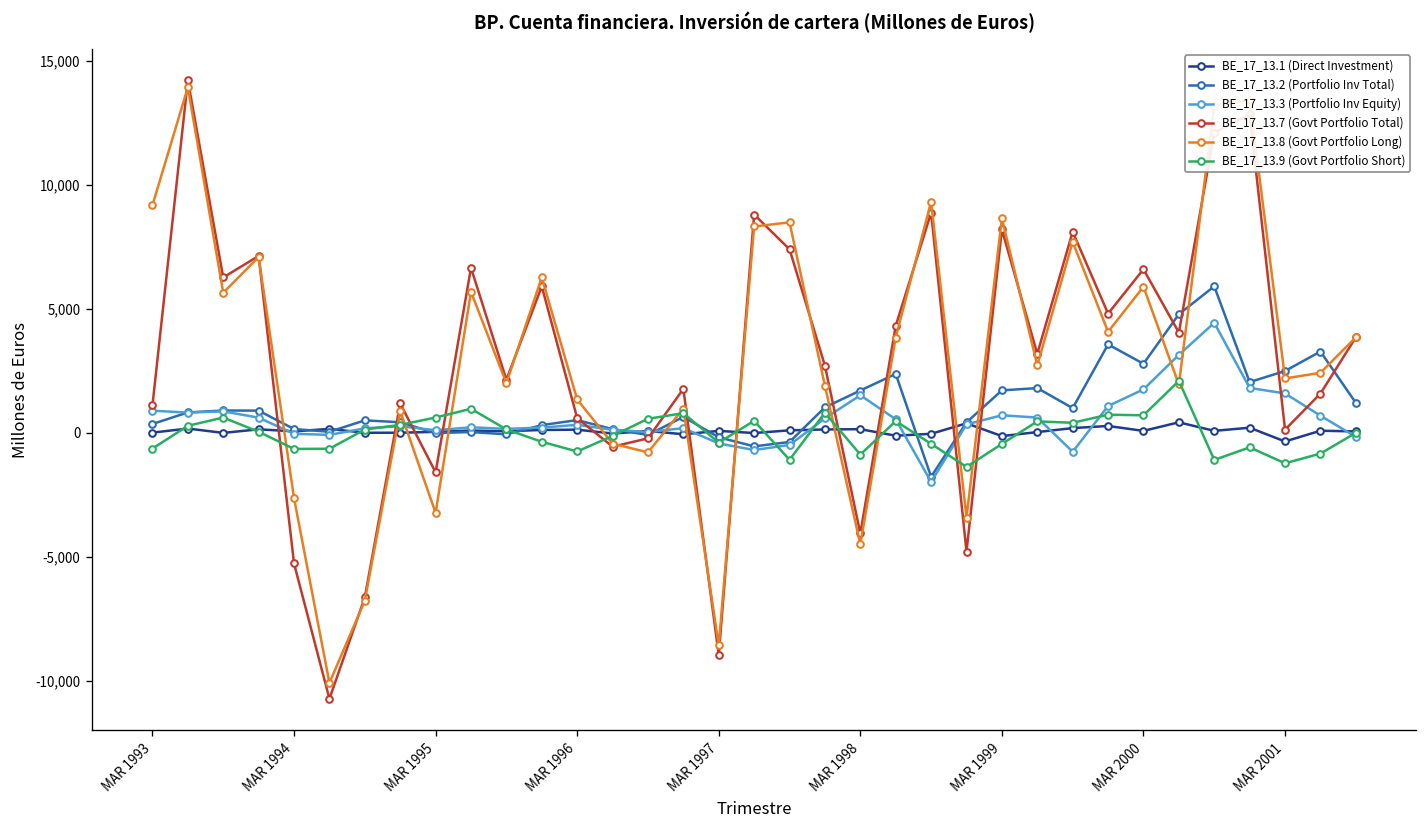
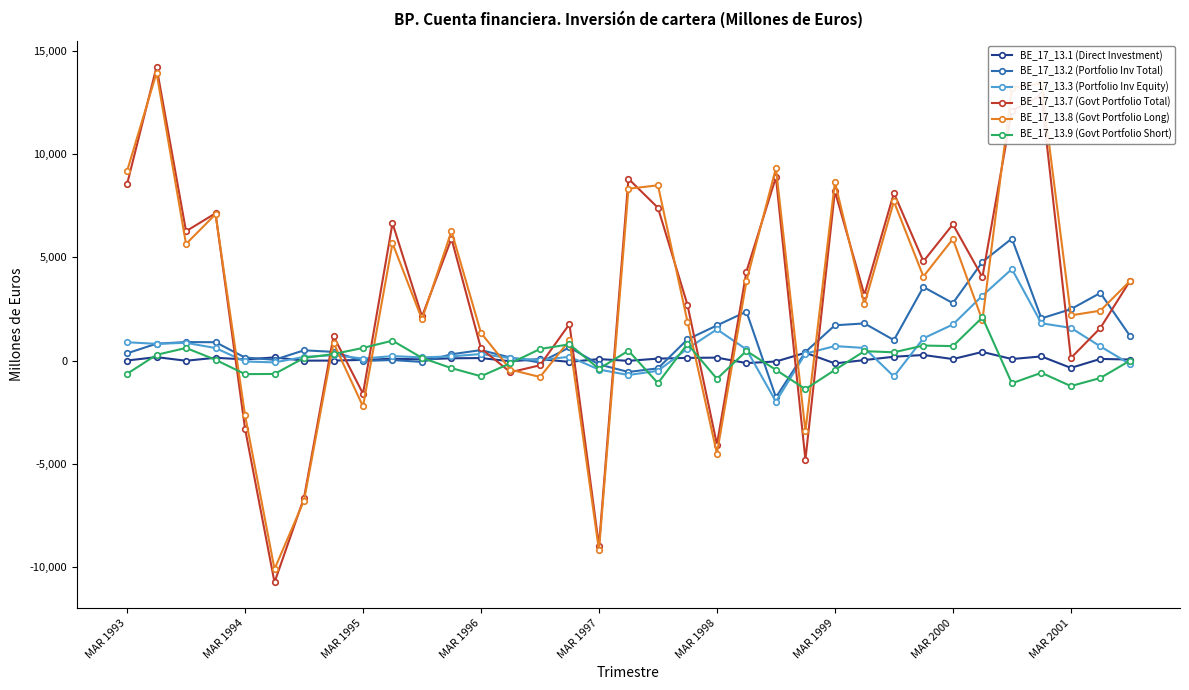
  {
    "BE_17_13.1 (Direct Investment)": {
      "MAR 1993": "0",
      "MAR 1996": "100",
      "MAR 1997": "100",
      "MAR 1998": "100",
      "MAR 1999": "-100",
      "MAR 2000": "100",
      "MAR 2001": "-300"
    },
    "BE_17_13.2 (Portfolio Inv Total)": {
      "MAR 1993": "400",
      "MAR 1997": "-200",
      "MAR 1998": "1,700",
      "MAR 1999": "1,700",
      "MAR 2000": "2,800",
      "MAR 2001": "2,500"
    },
    "BE_17_13.3 (Portfolio Inv Equity)": {
      "MAR 1993": "900",
      "MAR 1996": "300",
      "MAR 1998": "1,500",
      "MAR 1999": "700",
      "MAR 2000": "1,800",
      "MAR 2001": "1,600"
    },
    "BE_17_13.7 (Govt Portfolio Total)": {
-     "MAR 1993": "1,100",
-     "MAR 1994": "-5,300",
+     "MAR 1993": "8,500",
+     "MAR 1994": "-3,300",
      "MAR 1995": "-1,600",
      "MAR 1997": "-9,000",
      "MAR 1998": "-4,100",
      "MAR 1999": "8,200",
      "MAR 2000": "6,600",
      "MAR 2001": "100"
    },
    "BE_17_13.8 (Govt Portfolio Long)": {
      "MAR 1993": "9,200",
      "MAR 1994": "-2,600",
-     "MAR 1995": "-3,200",
+     "MAR 1995": "-2,200",
      "MAR 1996": "1,300",
-     "MAR 1997": "-8,600",
+     "MAR 1997": "-9,200",
      "MAR 1998": "-4,500",
      "MAR 1999": "8,600",
      "MAR 2000": "5,900",
      "MAR 2001": "2,200"
    },
    "BE_17_13.9 (Govt Portfolio Short)": {
      "MAR 1993": "-600",
      "MAR 1994": "-600",
      "MAR 1995": "600",
      "MAR 1996": "-800",
      "MAR 1998": "-900",
      "MAR 1999": "-400",
      "MAR 2000": "700",
      "MAR 2001": "-1,200"
    }
  }
